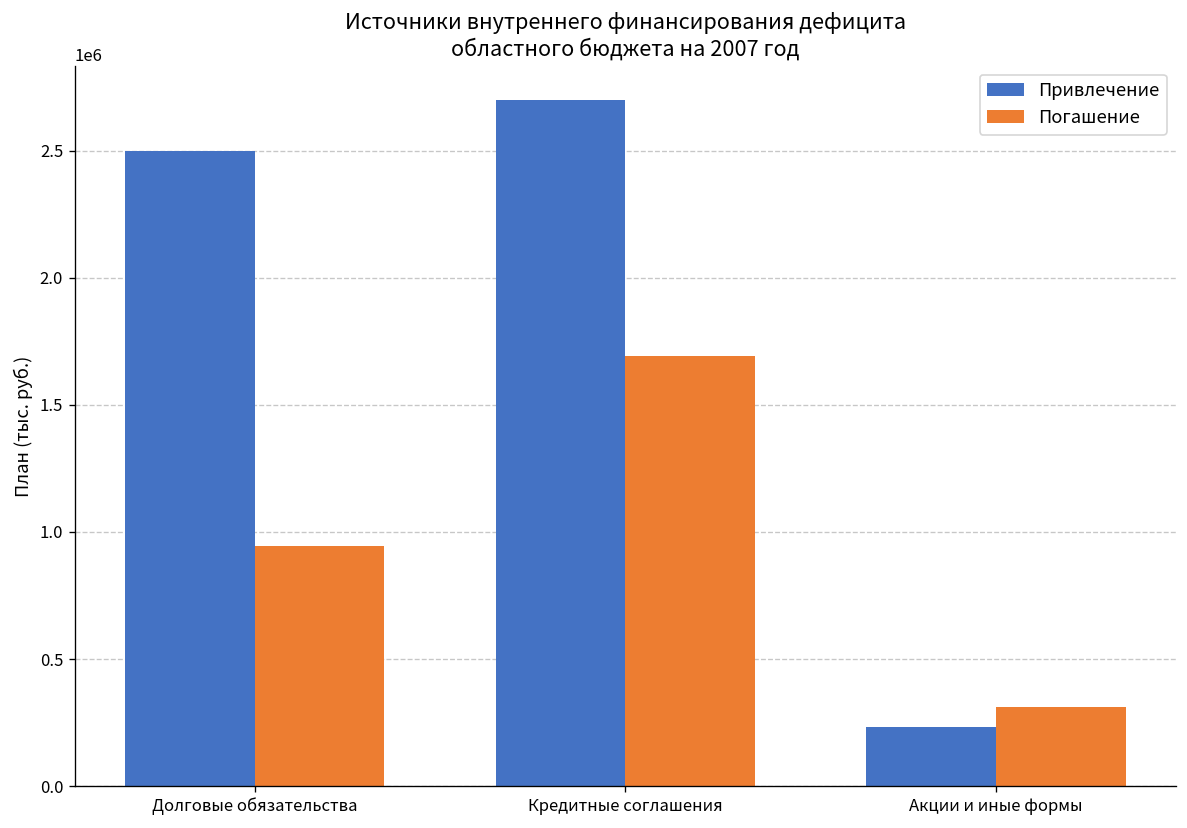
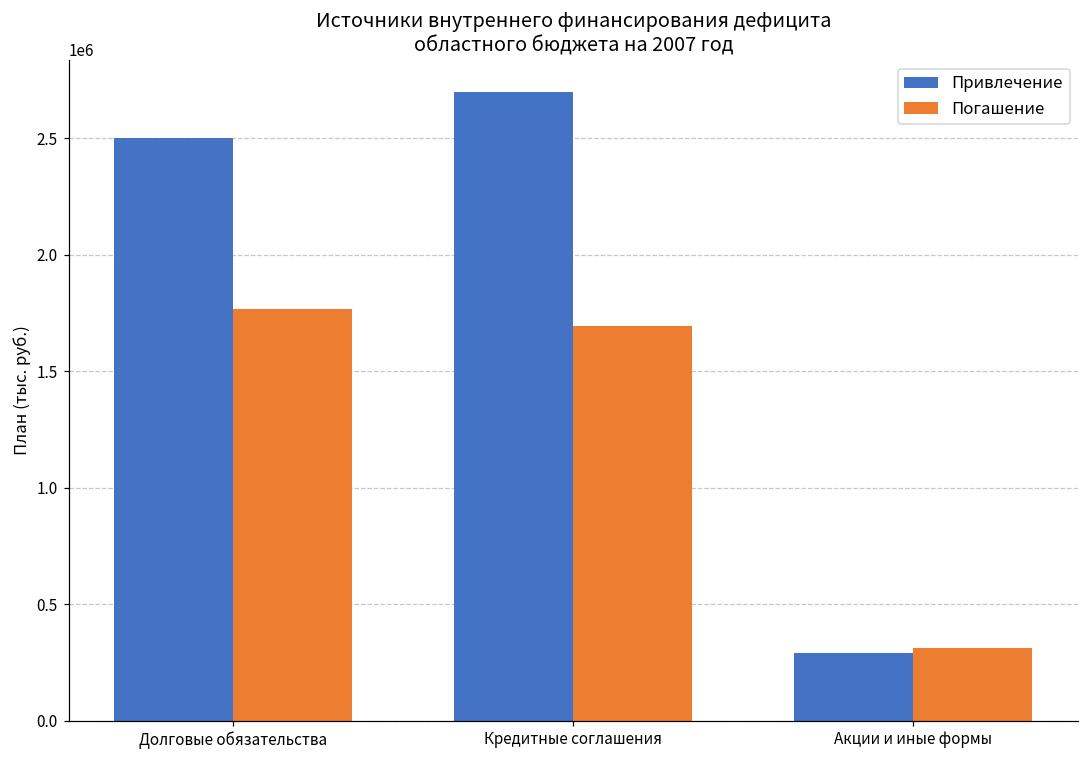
  {
    "Привлечение": {
      "Долговые обязательства": 2500000,
      "Кредитные соглашения": 2700000,
-     "Акции и иные формы": 230000
+     "Акции и иные формы": 290000
    },
    "Погашение": {
-     "Долговые обязательства": 950000,
+     "Долговые обязательства": 1770000,
      "Кредитные соглашения": 1690000,
      "Акции и иные формы": 310000
    }
  }
